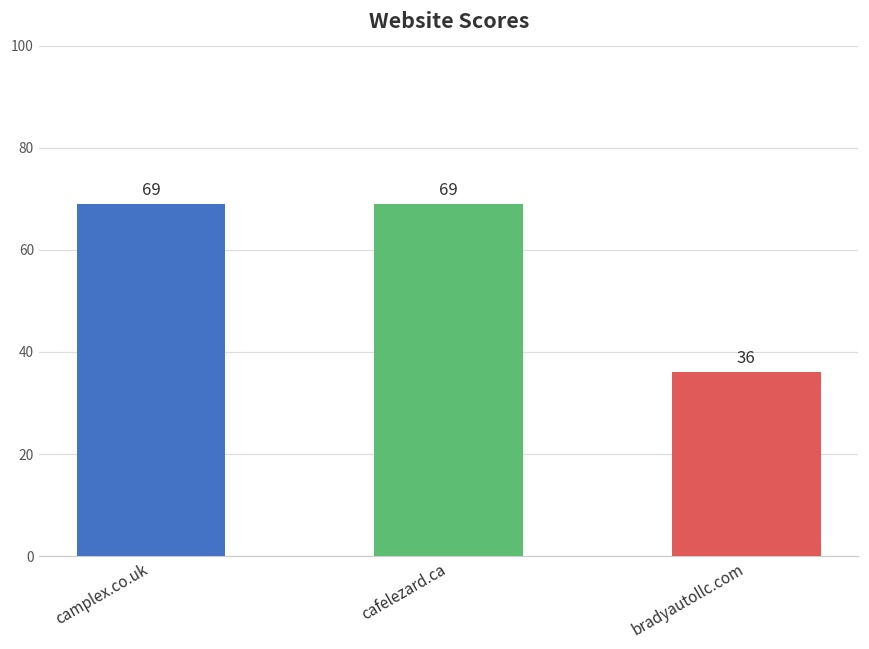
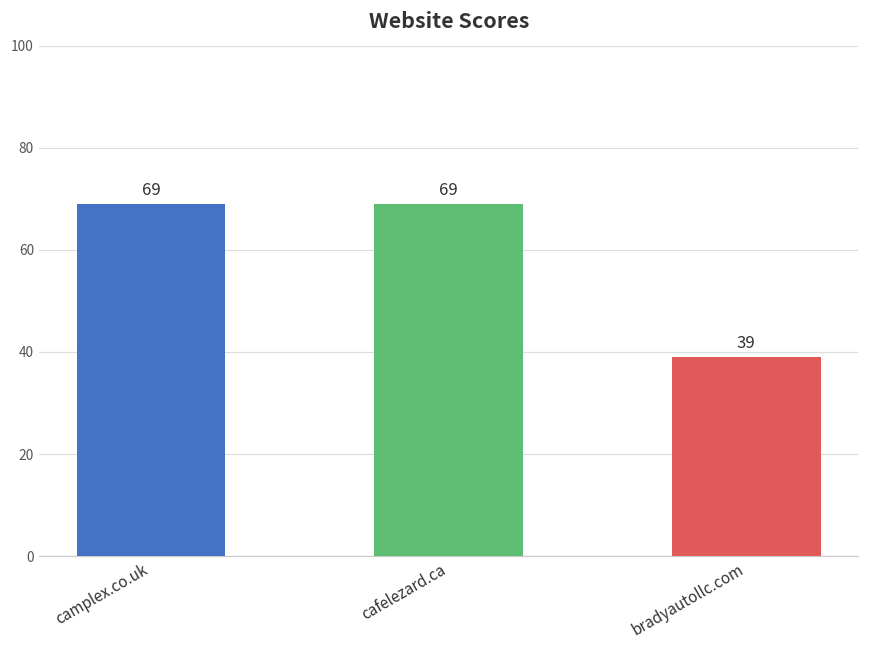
  {
    "camplex.co.uk": 69,
    "cafelezard.ca": 69,
-   "bradyautollc.com": 36
+   "bradyautollc.com": 39
  }
